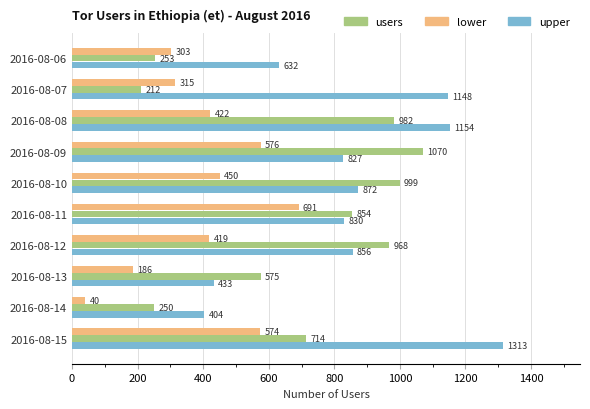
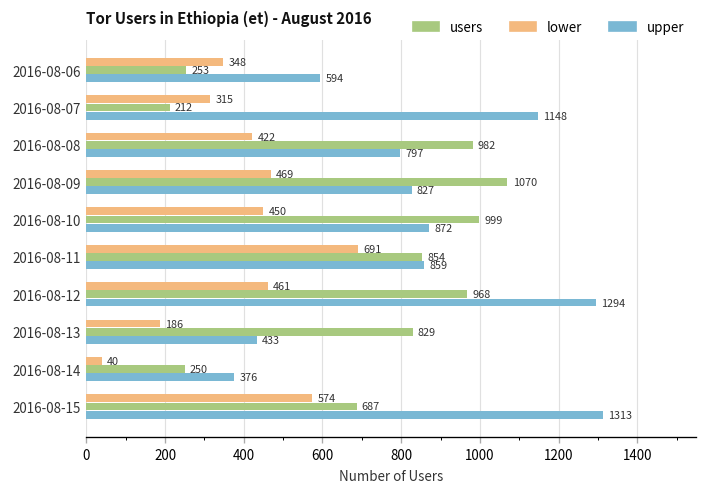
  {
    "lower": {
-     "2016-08-06": 303,
+     "2016-08-06": 348,
      "2016-08-07": 315,
      "2016-08-08": 422,
-     "2016-08-09": 576,
+     "2016-08-09": 469,
      "2016-08-10": 450,
      "2016-08-11": 691,
-     "2016-08-12": 419,
+     "2016-08-12": 461,
      "2016-08-13": 186,
      "2016-08-14": 40,
      "2016-08-15": 574
    },
    "users": {
      "2016-08-06": 253,
      "2016-08-07": 212,
      "2016-08-08": 982,
      "2016-08-09": 1070,
      "2016-08-10": 999,
      "2016-08-12": 968,
-     "2016-08-13": 575,
+     "2016-08-13": 829,
      "2016-08-14": 250,
-     "2016-08-15": 714
+     "2016-08-15": 687
    },
    "upper": {
-     "2016-08-06": 632,
+     "2016-08-06": 594,
      "2016-08-07": 1148,
-     "2016-08-08": 1154,
+     "2016-08-08": 797,
      "2016-08-09": 827,
      "2016-08-10": 872,
-     "2016-08-11": 830,
-     "2016-08-12": 856,
+     "2016-08-11": 859,
+     "2016-08-12": 1294,
      "2016-08-13": 433,
-     "2016-08-14": 404,
+     "2016-08-14": 376,
      "2016-08-15": 1313
    }
  }
